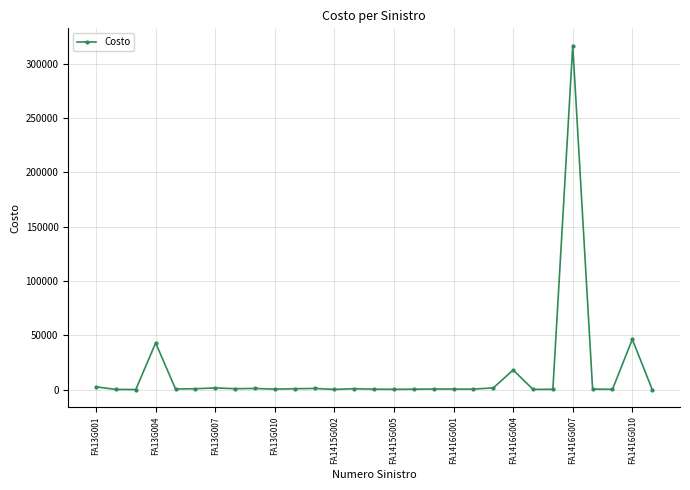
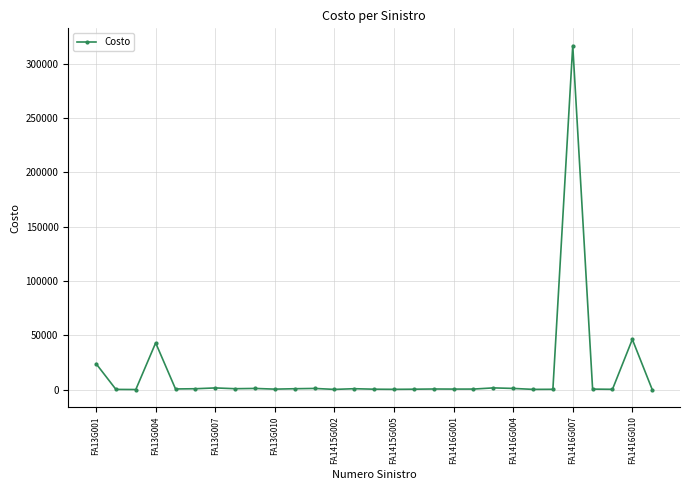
  {
-   "FA13G001": 2000,
+   "FA13G001": 24000,
    "FA13G004": 43000,
    "FA13G007": 1000,
    "FA13G010": 0,
    "FA1415G002": 0,
    "FA1415G005": 0,
    "FA1416G001": 0,
-   "FA1416G004": 18000,
+   "FA1416G004": 1000,
    "FA1416G007": 317000,
    "FA1416G010": 46000
  }
